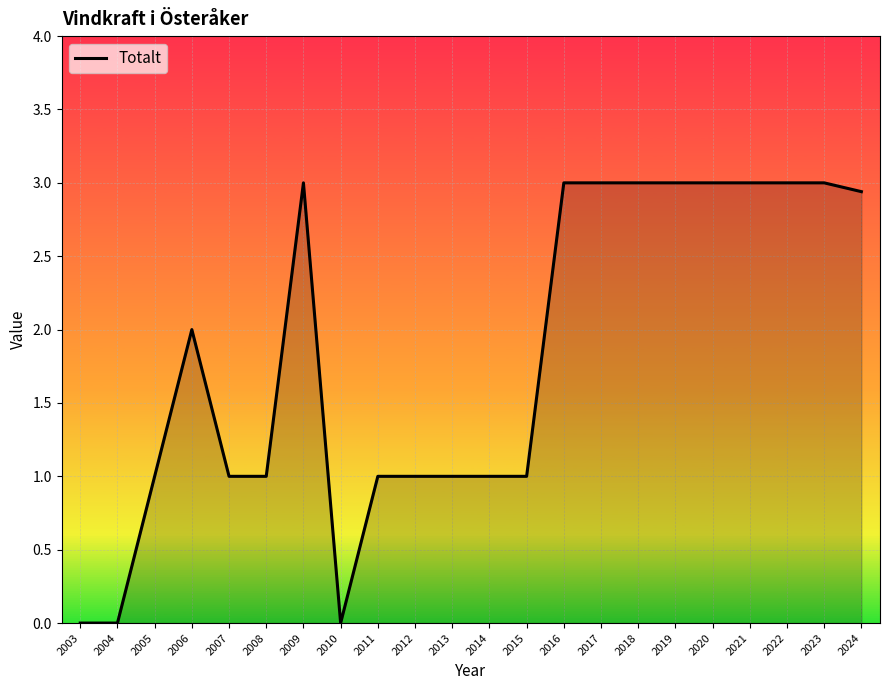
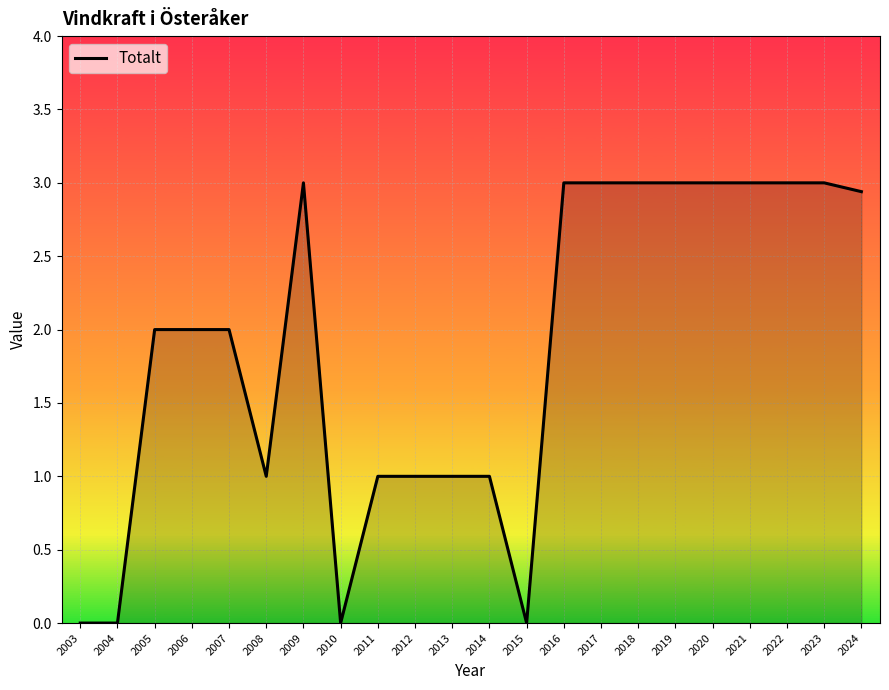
  {
    "2003": 0,
    "2004": 0,
-   "2005": 1,
+   "2005": 2,
    "2006": 2,
-   "2007": 1,
+   "2007": 2,
    "2008": 1,
    "2009": 3,
    "2010": 0,
    "2011": 1,
    "2012": 1,
    "2013": 1,
    "2014": 1,
-   "2015": 1,
+   "2015": 0,
    "2016": 3,
    "2017": 3,
    "2018": 3,
    "2019": 3,
    "2020": 3,
    "2021": 3,
    "2022": 3,
    "2023": 3,
    "2024": 2.94
  }
